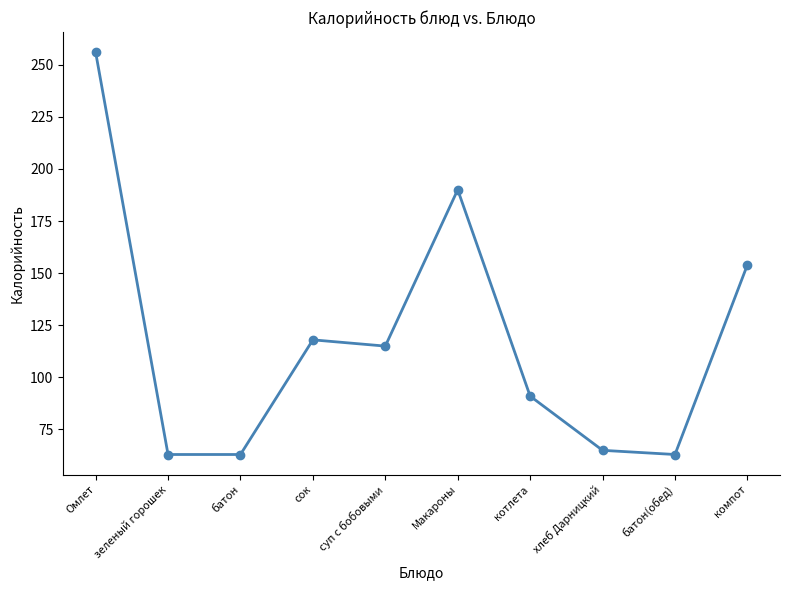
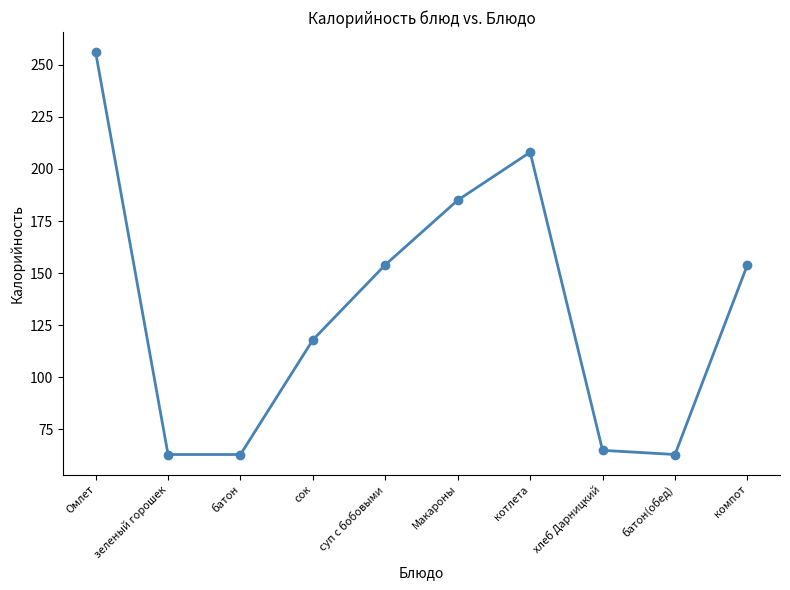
  {
    "Омлет": 256,
    "зеленый горошек": 63,
    "батон": 63,
    "сок": 118,
-   "суп с бобовыми": 115,
-   "Макароны": 190,
-   "котлета": 91,
+   "суп с бобовыми": 154,
+   "Макароны": 185,
+   "котлета": 208,
    "хлеб Дарницкий": 65,
    "батон(обед)": 63,
    "компот": 154
  }
